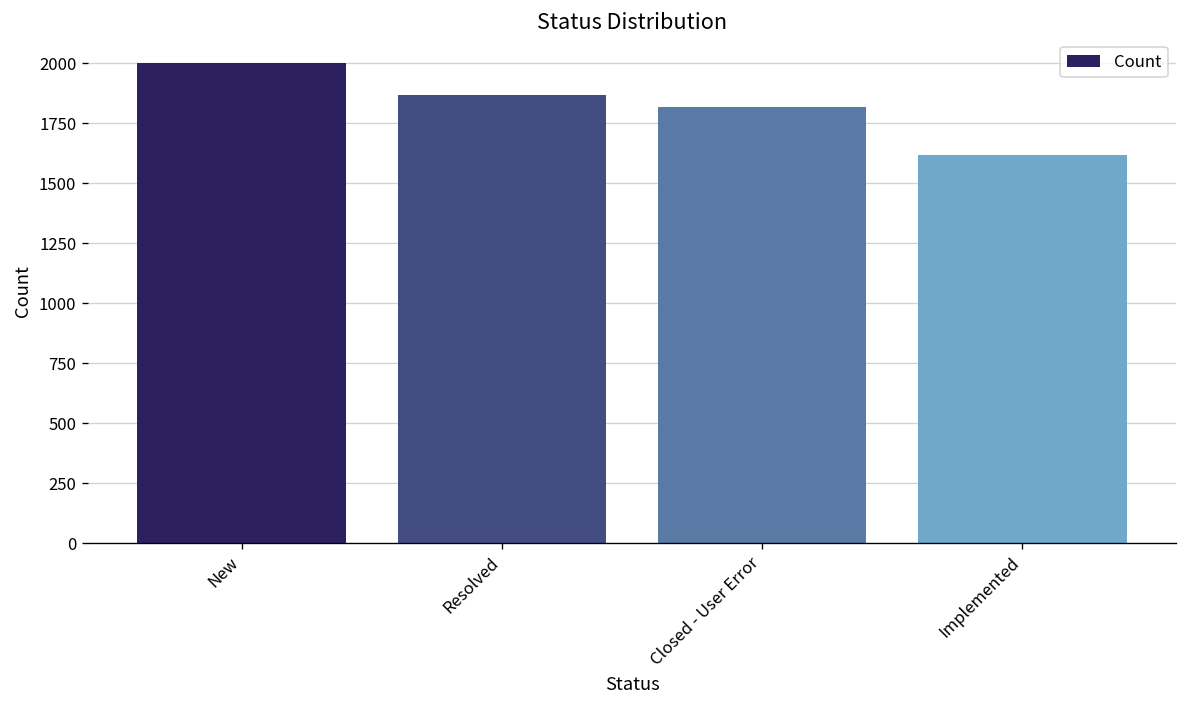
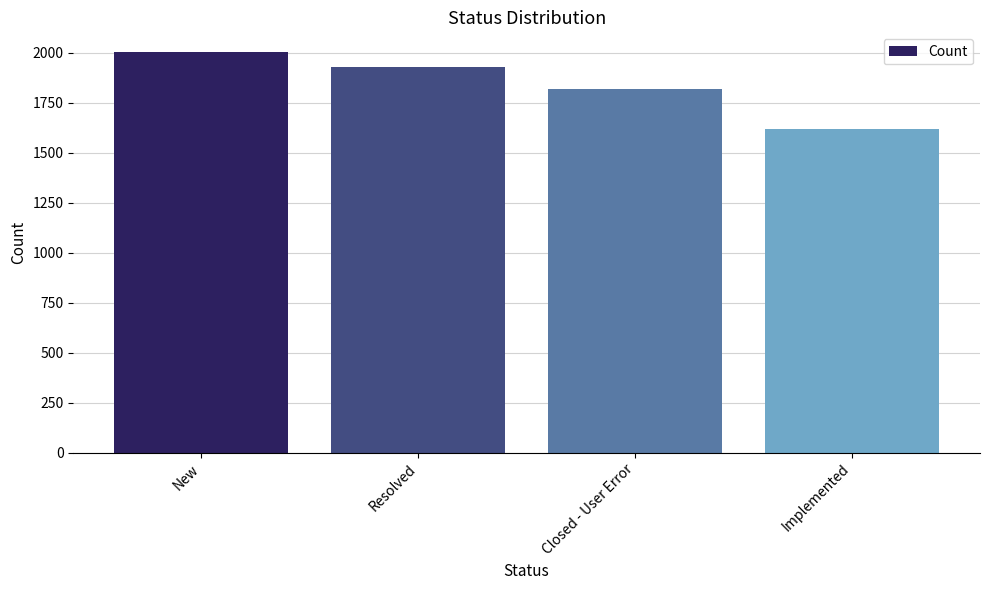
  {
    "New": 2000,
-   "Resolved": 1870,
+   "Resolved": 1930,
    "Closed - User Error": 1820,
    "Implemented": 1620
  }
